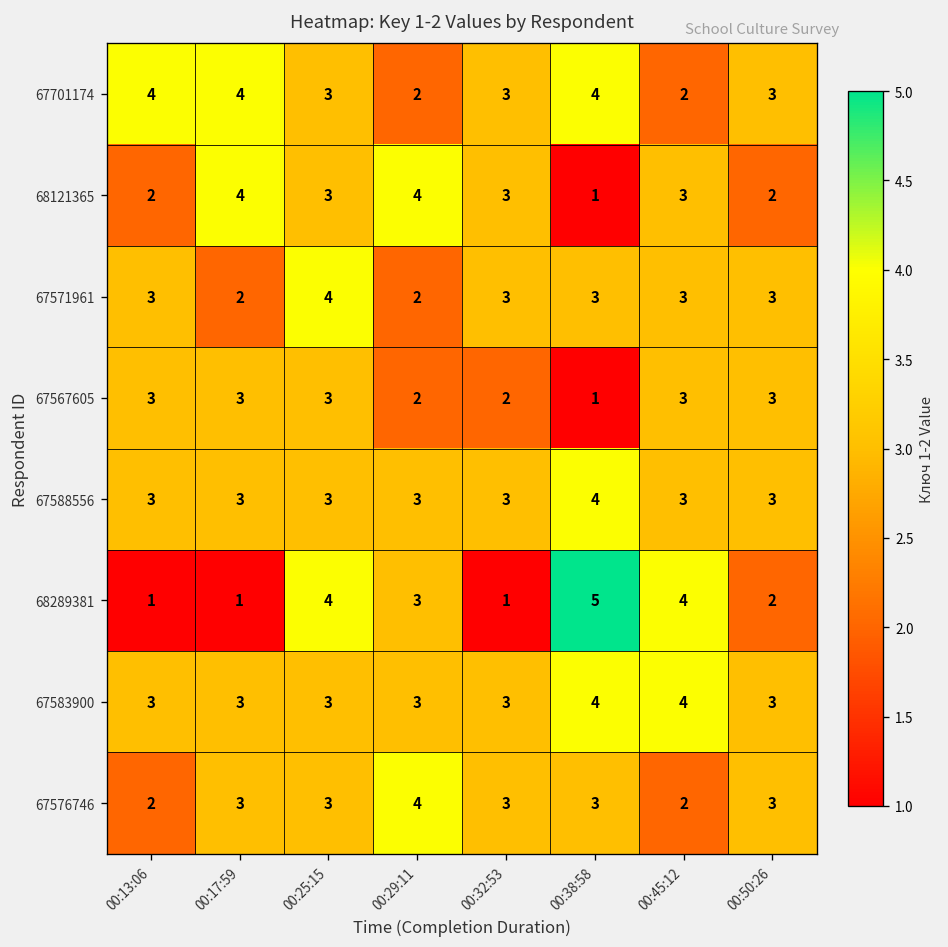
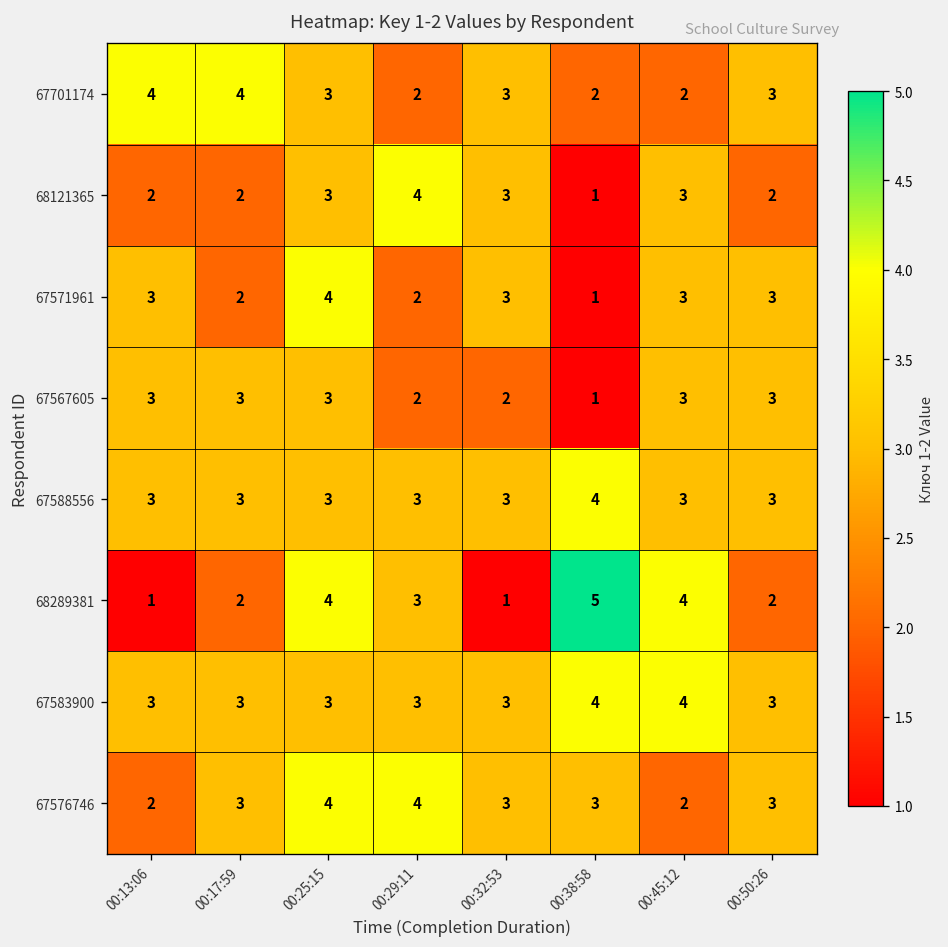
  {
    "67701174": {
      "00:13:06": 4,
      "00:17:59": 4,
      "00:25:15": 3,
      "00:29:11": 2,
      "00:32:53": 3,
-     "00:38:58": 4,
+     "00:38:58": 2,
      "00:45:12": 2,
      "00:50:26": 3
    },
    "68121365": {
      "00:13:06": 2,
-     "00:17:59": 4,
+     "00:17:59": 2,
      "00:25:15": 3,
      "00:29:11": 4,
      "00:32:53": 3,
      "00:38:58": 1,
      "00:45:12": 3,
      "00:50:26": 2
    },
    "67571961": {
      "00:13:06": 3,
      "00:17:59": 2,
      "00:25:15": 4,
      "00:29:11": 2,
      "00:32:53": 3,
-     "00:38:58": 3,
+     "00:38:58": 1,
      "00:45:12": 3,
      "00:50:26": 3
    },
    "67567605": {
      "00:13:06": 3,
      "00:17:59": 3,
      "00:25:15": 3,
      "00:29:11": 2,
      "00:32:53": 2,
      "00:38:58": 1,
      "00:45:12": 3,
      "00:50:26": 3
    },
    "67588556": {
      "00:13:06": 3,
      "00:17:59": 3,
      "00:25:15": 3,
      "00:29:11": 3,
      "00:32:53": 3,
      "00:38:58": 4,
      "00:45:12": 3,
      "00:50:26": 3
    },
    "68289381": {
      "00:13:06": 1,
-     "00:17:59": 1,
+     "00:17:59": 2,
      "00:25:15": 4,
      "00:29:11": 3,
      "00:32:53": 1,
      "00:38:58": 5,
      "00:45:12": 4,
      "00:50:26": 2
    },
    "67583900": {
      "00:13:06": 3,
      "00:17:59": 3,
      "00:25:15": 3,
      "00:29:11": 3,
      "00:32:53": 3,
      "00:38:58": 4,
      "00:45:12": 4,
      "00:50:26": 3
    },
    "67576746": {
      "00:13:06": 2,
      "00:17:59": 3,
-     "00:25:15": 3,
+     "00:25:15": 4,
      "00:29:11": 4,
      "00:32:53": 3,
      "00:38:58": 3,
      "00:45:12": 2,
      "00:50:26": 3
    }
  }
